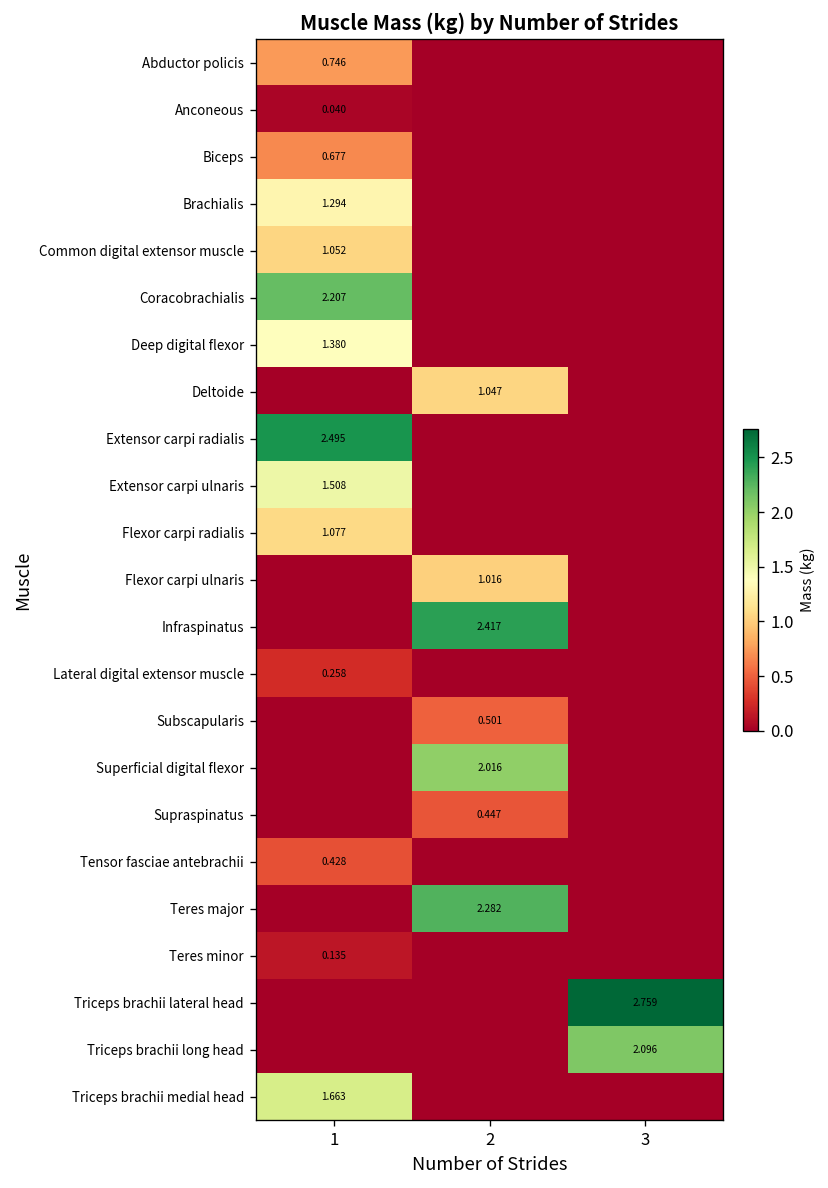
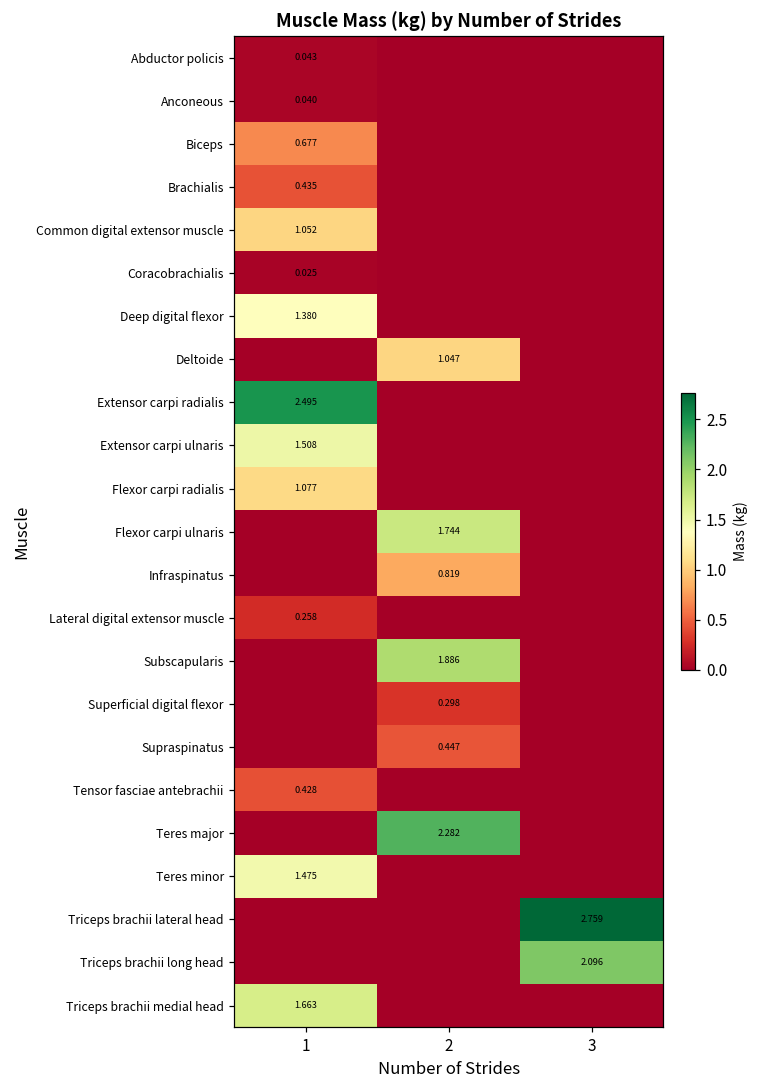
  {
    "Abductor policis": {
-     "1": 0.746
+     "1": 0.043
    },
    "Anconeous": {
      "1": 0.040
    },
    "Biceps": {
      "1": 0.677
    },
    "Brachialis": {
-     "1": 1.294
+     "1": 0.435
    },
    "Common digital extensor muscle": {
      "1": 1.052
    },
    "Coracobrachialis": {
-     "1": 2.207
+     "1": 0.025
    },
    "Deep digital flexor": {
      "1": 1.380
    },
    "Deltoide": {
      "2": 1.047
    },
    "Extensor carpi radialis": {
      "1": 2.495
    },
    "Extensor carpi ulnaris": {
      "1": 1.508
    },
    "Flexor carpi radialis": {
      "1": 1.077
    },
    "Flexor carpi ulnaris": {
-     "2": 1.016
+     "2": 1.744
    },
    "Infraspinatus": {
-     "2": 2.417
+     "2": 0.819
    },
    "Lateral digital extensor muscle": {
      "1": 0.258
    },
    "Subscapularis": {
-     "2": 0.501
+     "2": 1.886
    },
    "Superficial digital flexor": {
-     "2": 2.016
+     "2": 0.298
    },
    "Supraspinatus": {
      "2": 0.447
    },
    "Tensor fasciae antebrachii": {
      "1": 0.428
    },
    "Teres major": {
      "2": 2.282
    },
    "Teres minor": {
-     "1": 0.135
+     "1": 1.475
    },
    "Triceps brachii lateral head": {
      "3": 2.759
    },
    "Triceps brachii long head": {
      "3": 2.096
    },
    "Triceps brachii medial head": {
      "1": 1.663
    }
  }
